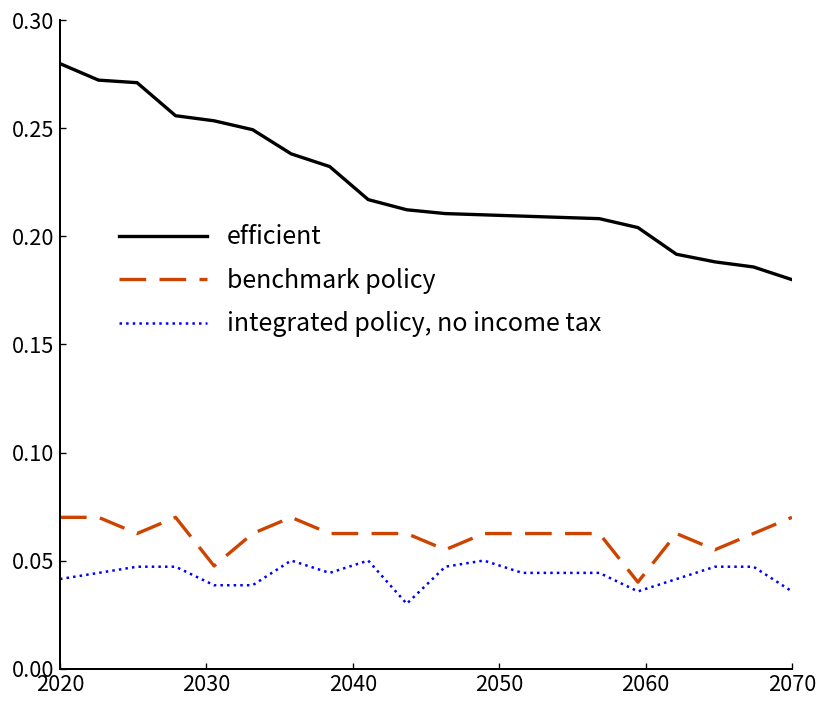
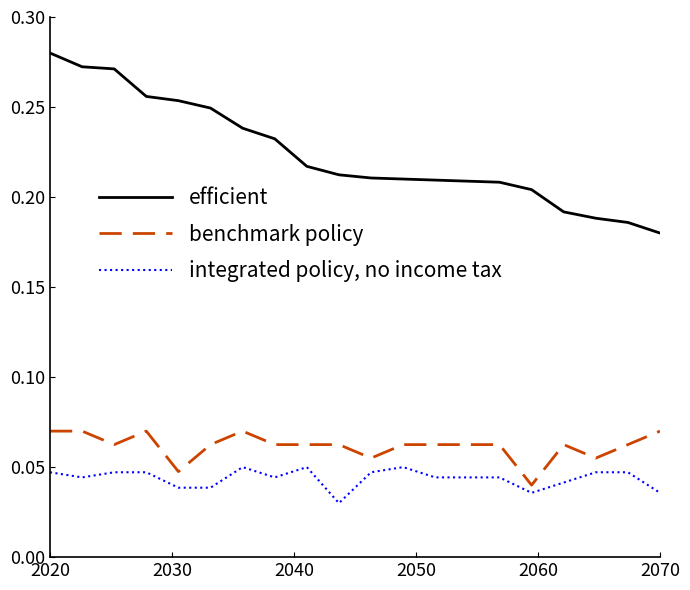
  {
    "efficient": {
      "2020": 0.280,
      "2070": 0.180
    },
    "benchmark policy": {
      "2020": 0.070,
      "2070": 0.070
    },
    "integrated policy, no income tax": {
-     "2020": 0.041,
+     "2020": 0.047,
      "2070": 0.036
    }
  }
